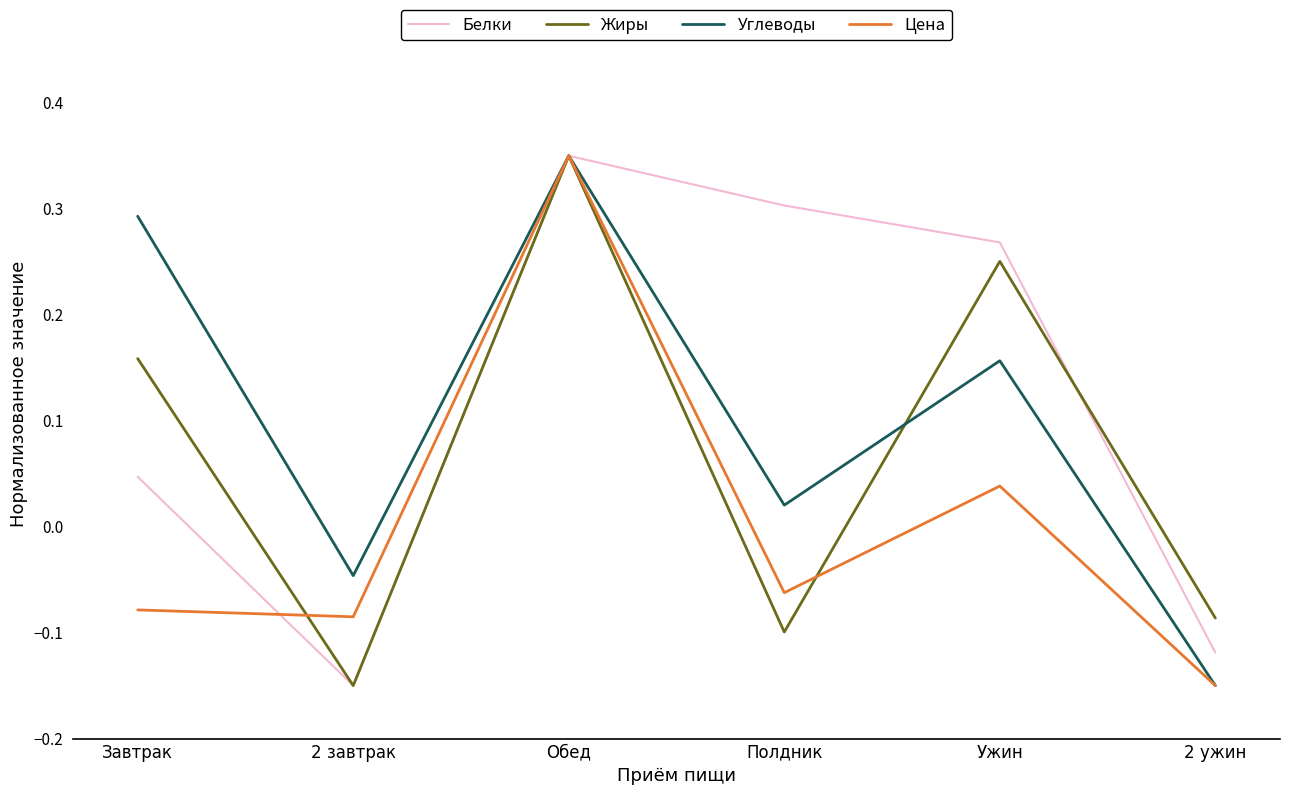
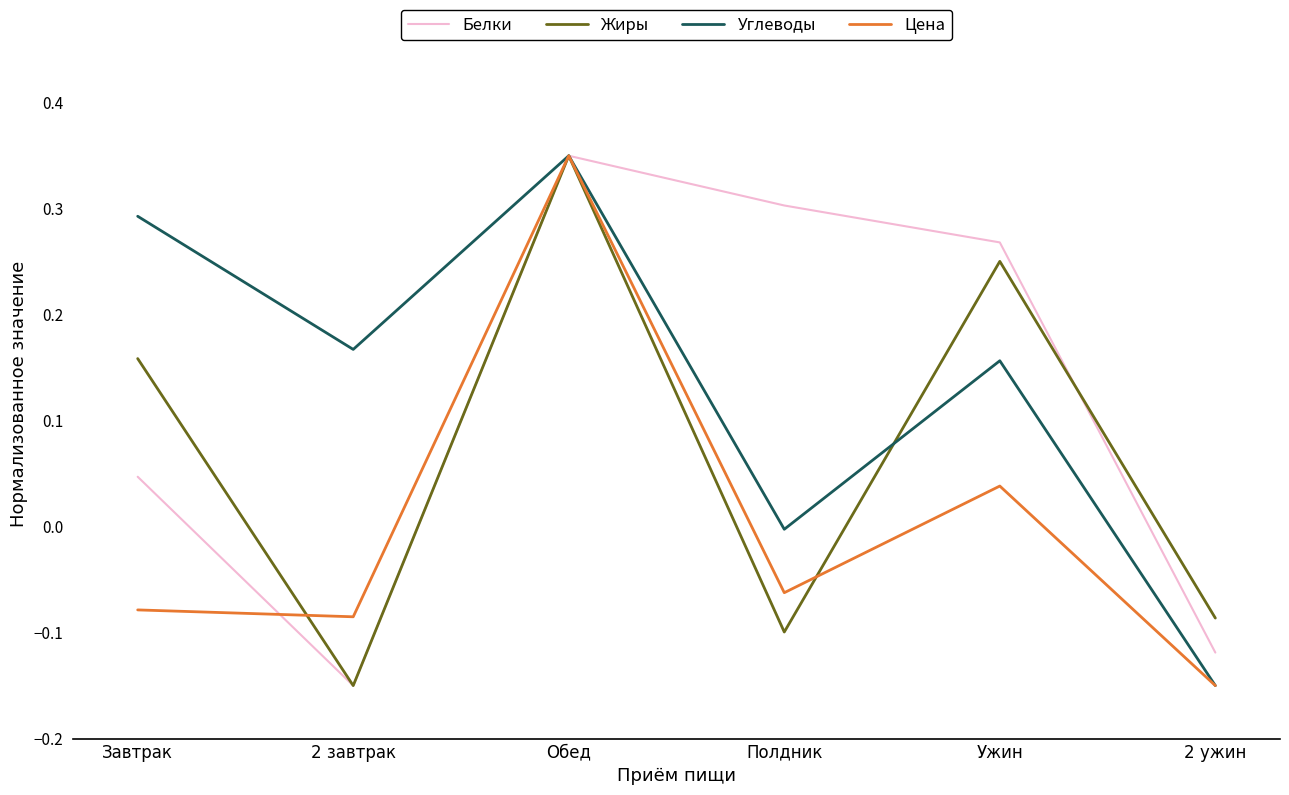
  {
    "Белки": {
      "Завтрак": 0.047,
      "Полдник": 0.303,
      "Ужин": 0.268,
      "2 ужин": -0.119
    },
    "Жиры": {
      "Завтрак": 0.159,
      "Полдник": -0.099,
      "Ужин": 0.250,
      "2 ужин": -0.086
    },
    "Углеводы": {
      "Завтрак": 0.293,
-     "2 завтрак": -0.046,
-     "Полдник": 0.020,
+     "2 завтрак": 0.167,
+     "Полдник": -0.002,
      "Ужин": 0.157
    },
    "Цена": {
      "Завтрак": -0.079,
      "2 завтрак": -0.085,
      "Полдник": -0.062,
      "Ужин": 0.038
    }
  }
